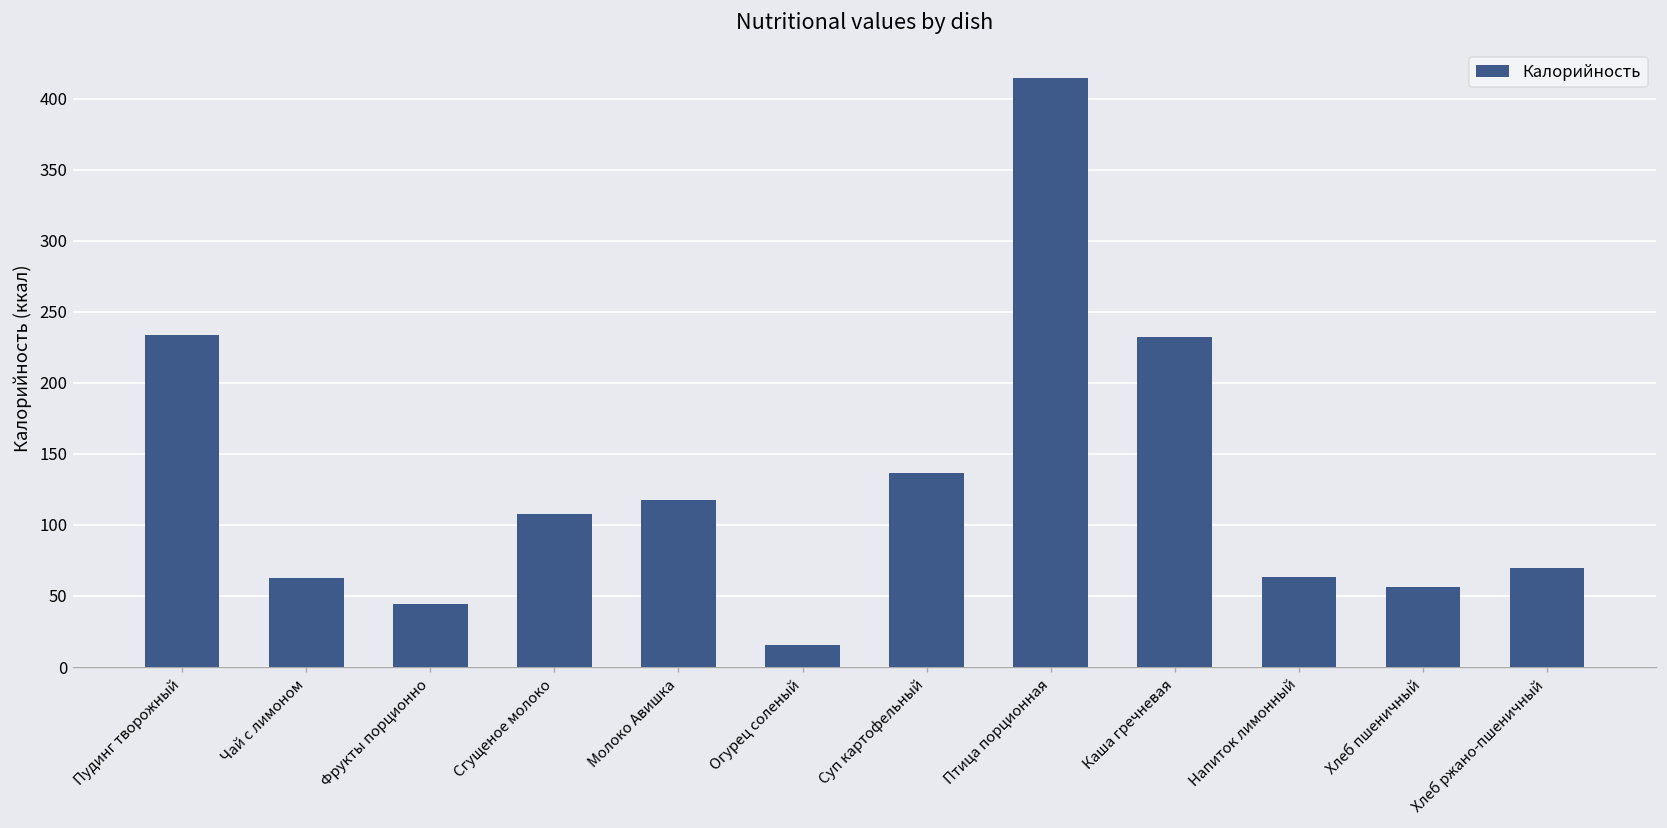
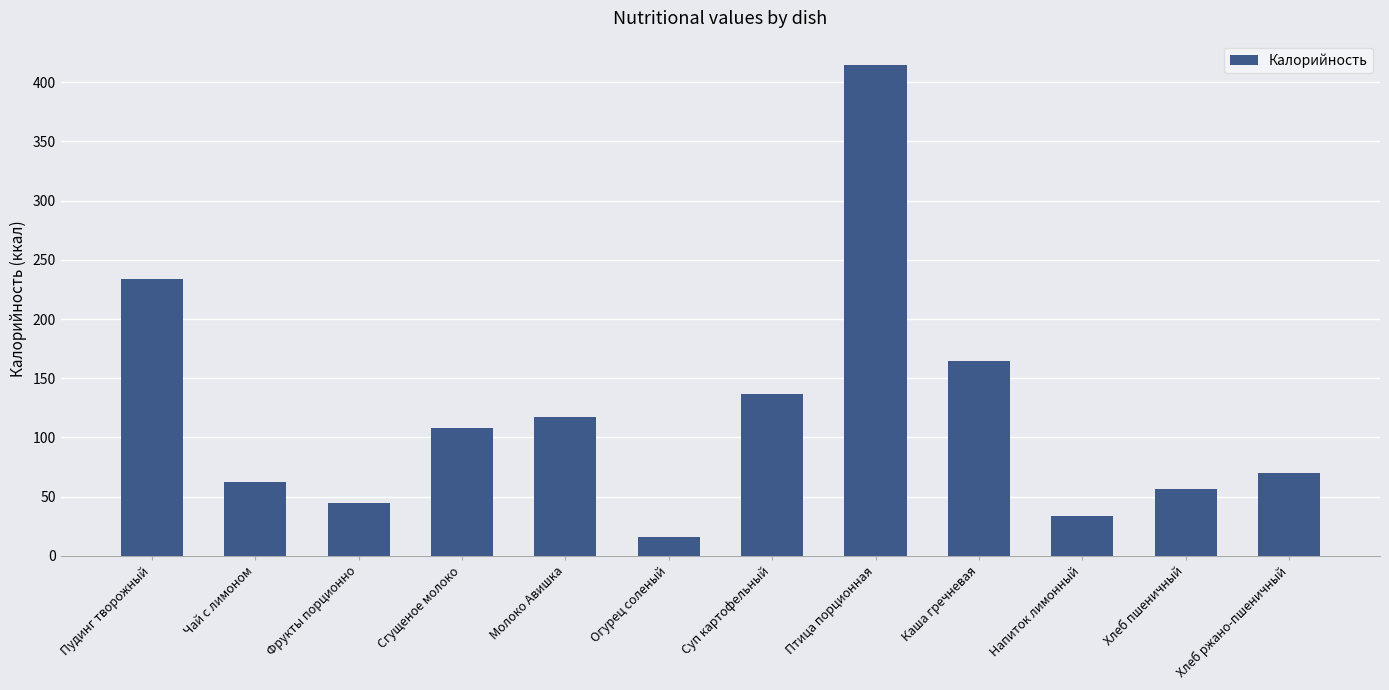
  {
    "Пудинг творожный": 234,
    "Чай с лимоном": 62,
    "Фрукты порционно": 44,
    "Сгущеное молоко": 108,
    "Молоко Авишка": 118,
    "Огурец соленый": 16,
    "Суп картофельный": 137,
    "Птица порционная": 414,
-   "Каша гречневая": 232,
-   "Напиток лимонный": 63,
+   "Каша гречневая": 165,
+   "Напиток лимонный": 34,
    "Хлеб пшеничный": 57,
    "Хлеб ржано-пшеничный": 70
  }
